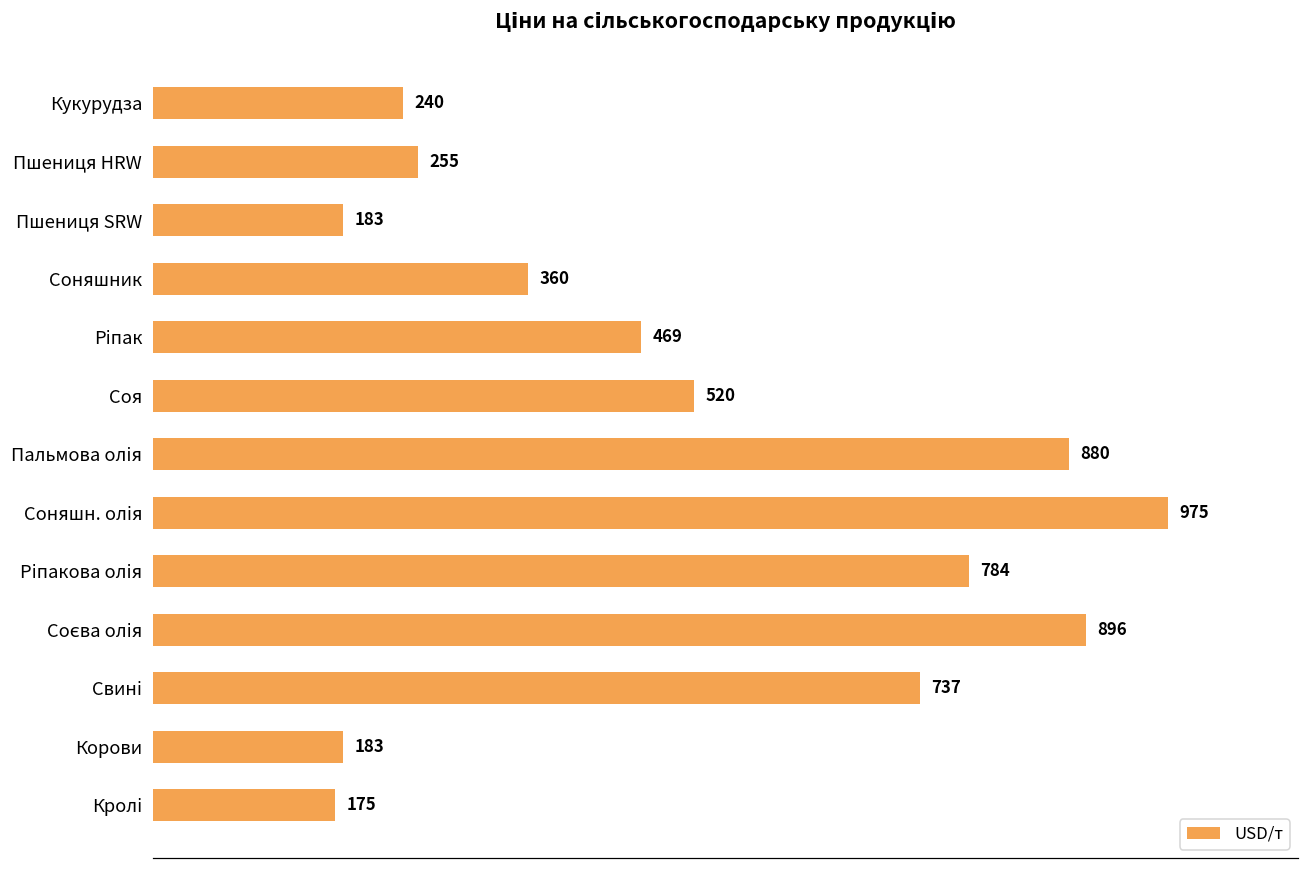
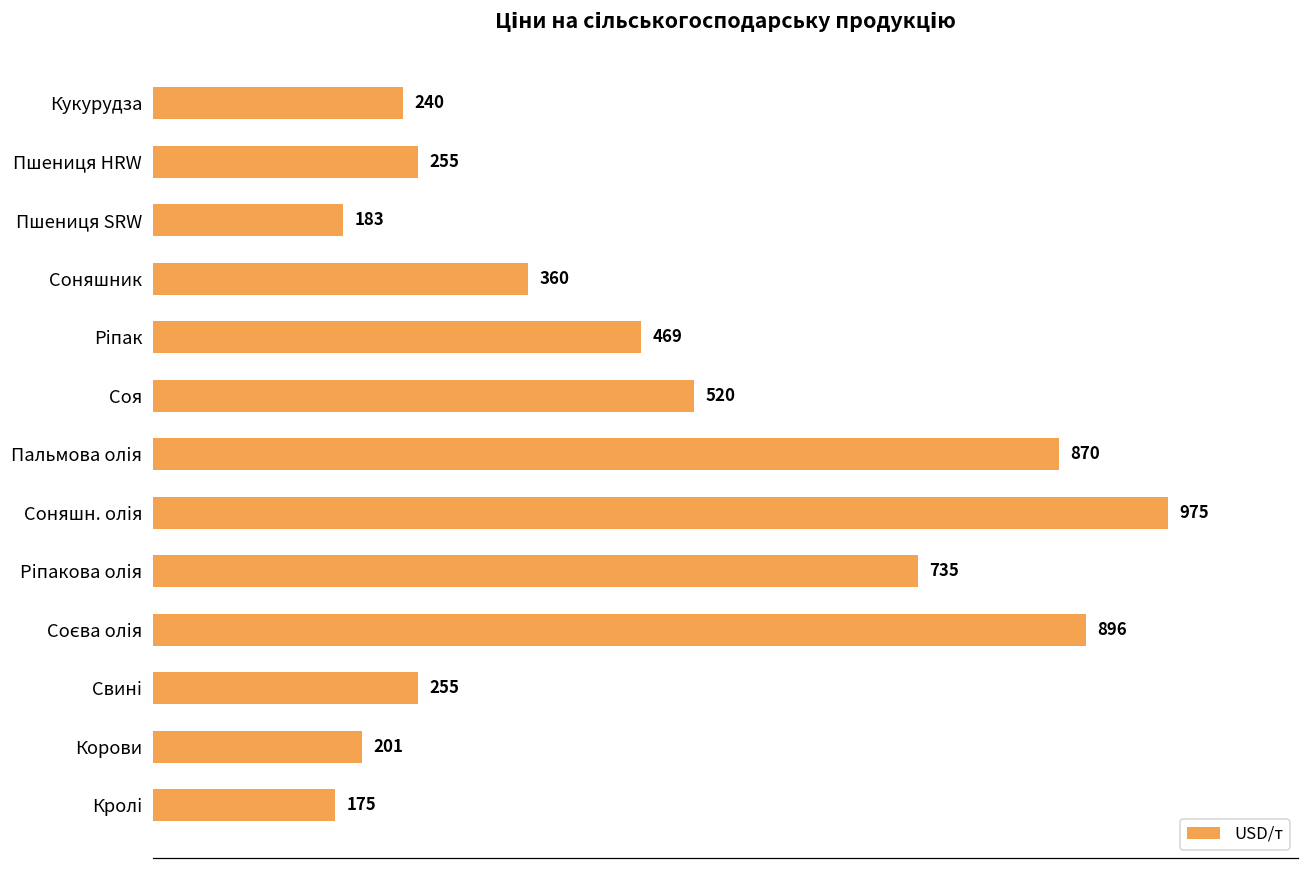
  {
    "Кукурудза": 240,
    "Пшениця HRW": 255,
    "Пшениця SRW": 183,
    "Соняшник": 360,
    "Ріпак": 469,
    "Соя": 520,
-   "Пальмова олія": 880,
+   "Пальмова олія": 870,
    "Соняшн. олія": 975,
-   "Ріпакова олія": 784,
+   "Ріпакова олія": 735,
    "Соєва олія": 896,
-   "Свині": 737,
-   "Корови": 183,
+   "Свині": 255,
+   "Корови": 201,
    "Кролі": 175
  }
